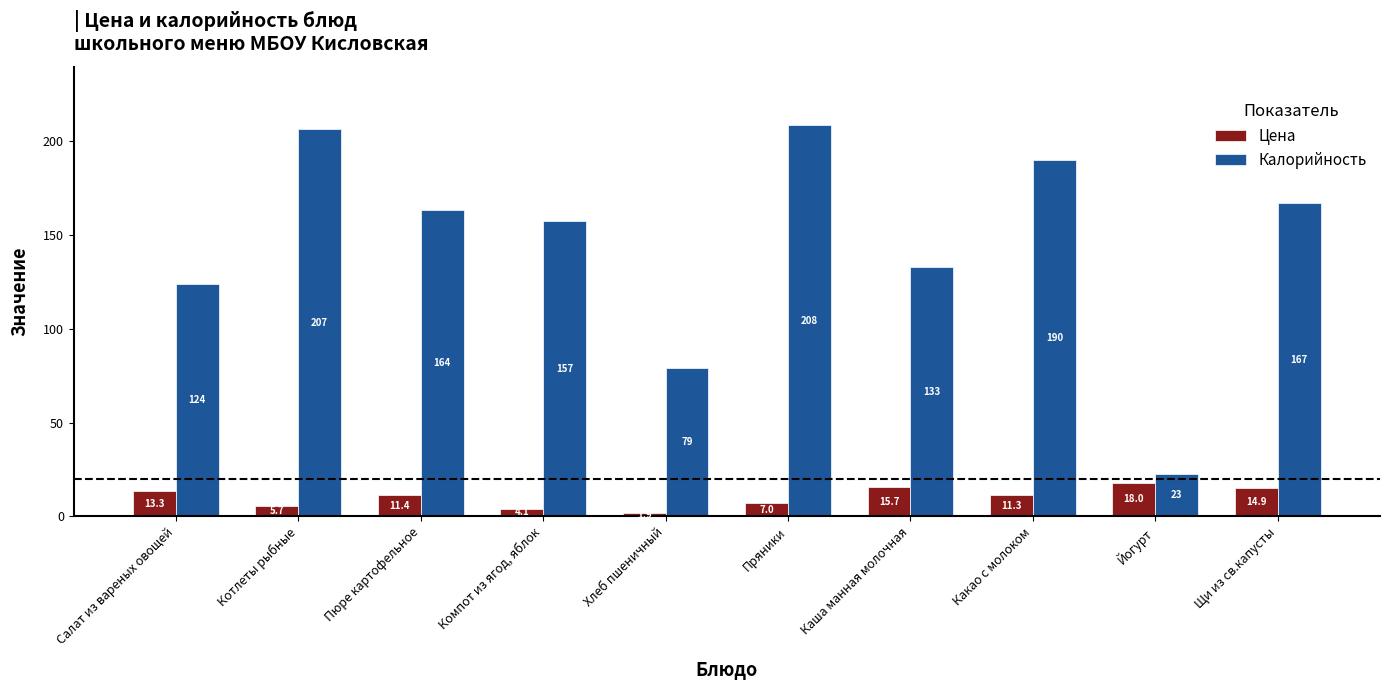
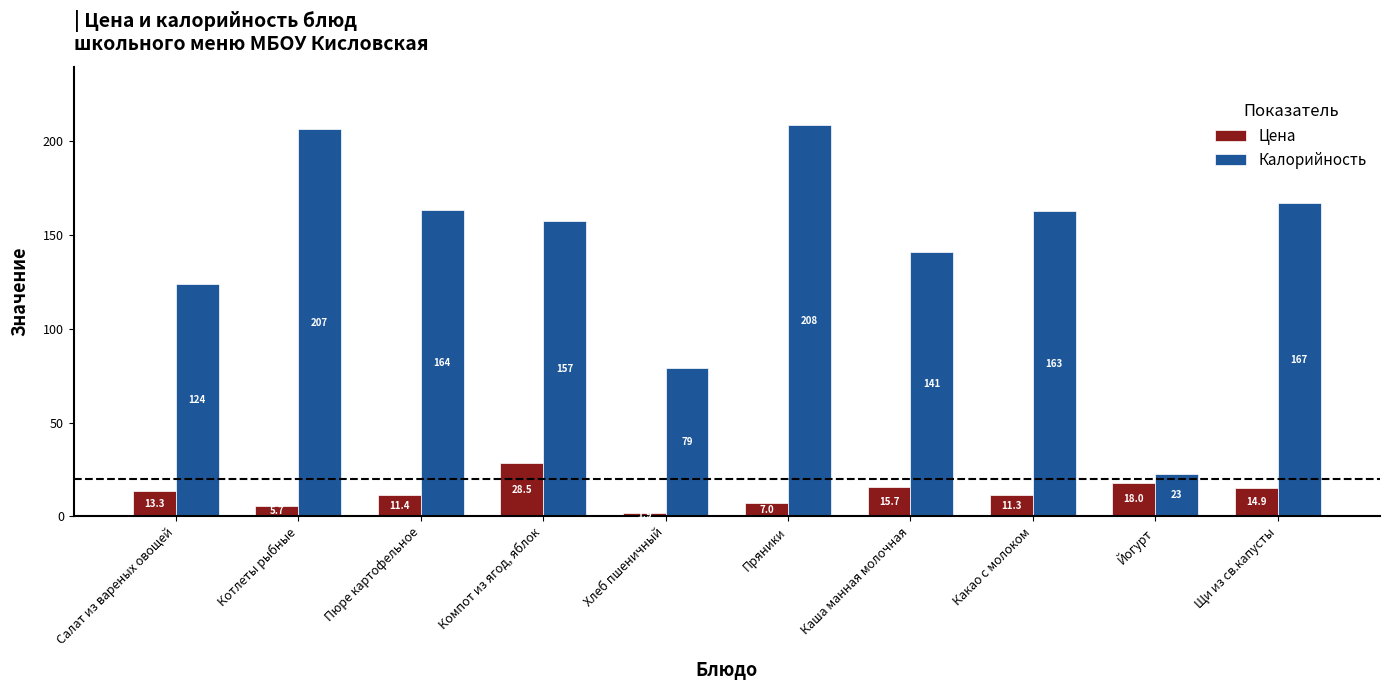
  {
    "Цена": {
      "Салат из вареных овощей": 13.3,
      "Котлеты рыбные": 5.7,
      "Пюре картофельное": 11.4,
-     "Компот из ягод, яблок": 4.1,
+     "Компот из ягод, яблок": 28.5,
      "Пряники": 7.0,
      "Каша манная молочная": 15.7,
      "Какао с молоком": 11.3,
      "Йогурт": 18.0,
      "Щи из св.капусты": 14.9
    },
    "Калорийность": {
      "Салат из вареных овощей": 124,
      "Котлеты рыбные": 207,
      "Пюре картофельное": 164,
      "Компот из ягод, яблок": 157,
      "Хлеб пшеничный": 79,
      "Пряники": 208,
-     "Каша манная молочная": 133,
-     "Какао с молоком": 190,
+     "Каша манная молочная": 141,
+     "Какао с молоком": 163,
      "Йогурт": 23,
      "Щи из св.капусты": 167
    }
  }
